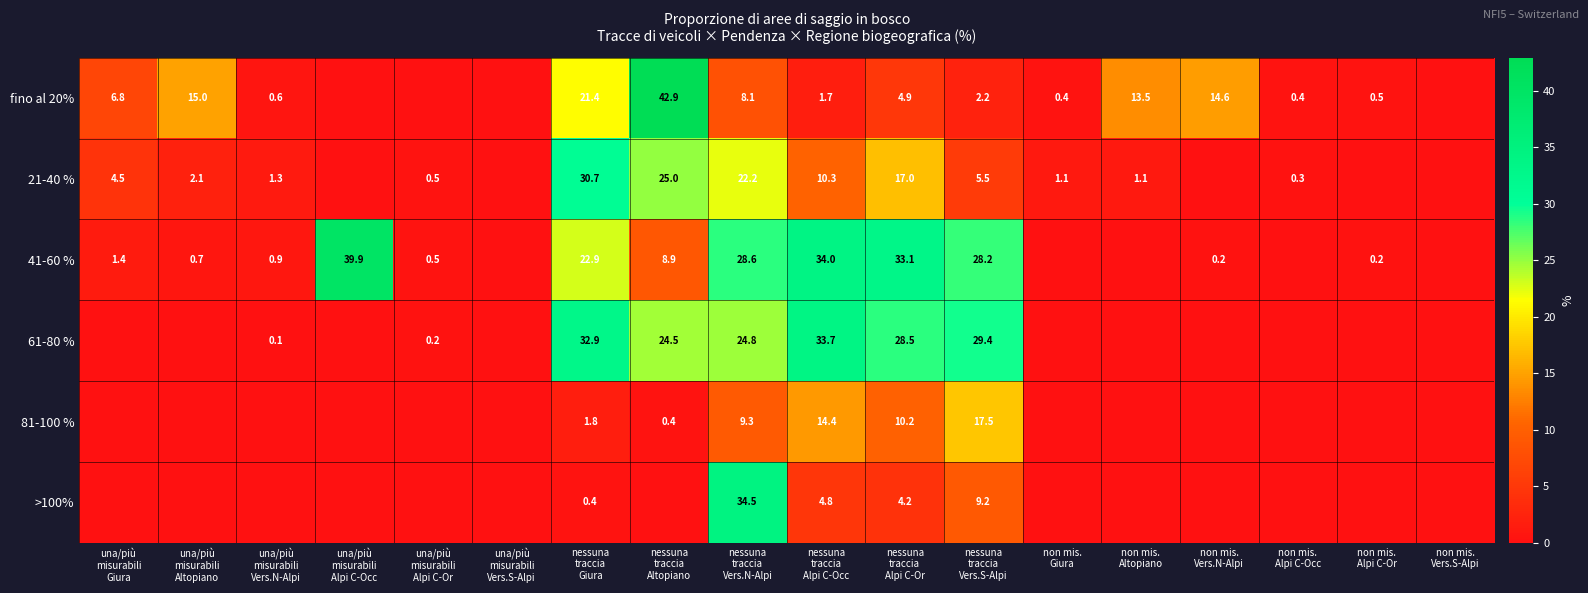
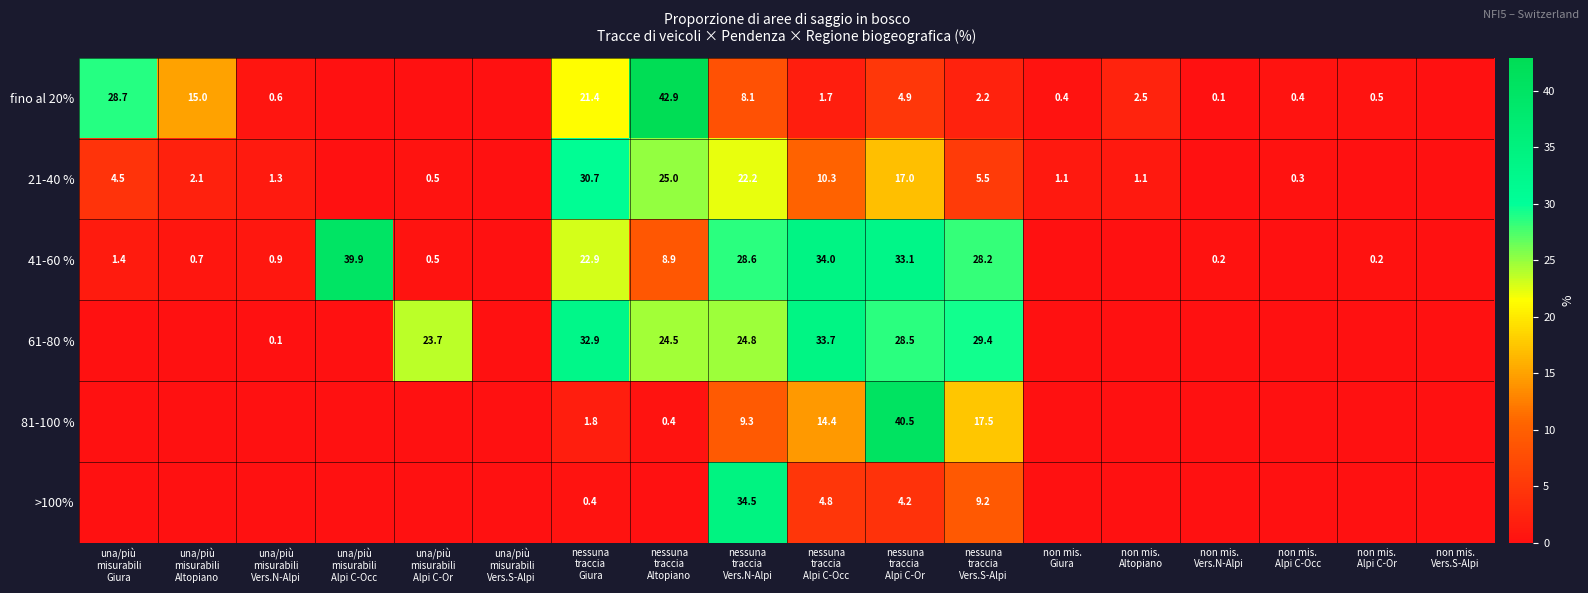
  {
    "fino al 20%": {
-     "una/più misurabili Giura": 6.8,
+     "una/più misurabili Giura": 28.7,
      "una/più misurabili Altopiano": 15.0,
      "una/più misurabili Vers.N-Alpi": 0.6,
      "nessuna traccia Giura": 21.4,
      "nessuna traccia Altopiano": 42.9,
      "nessuna traccia Vers.N-Alpi": 8.1,
      "nessuna traccia Alpi C-Occ": 1.7,
      "nessuna traccia Alpi C-Or": 4.9,
      "nessuna traccia Vers.S-Alpi": 2.2,
      "non mis. Giura": 0.4,
-     "non mis. Altopiano": 13.5,
-     "non mis. Vers.N-Alpi": 14.6,
+     "non mis. Altopiano": 2.5,
+     "non mis. Vers.N-Alpi": 0.1,
      "non mis. Alpi C-Occ": 0.4,
      "non mis. Alpi C-Or": 0.5
    },
    "21-40 %": {
      "una/più misurabili Giura": 4.5,
      "una/più misurabili Altopiano": 2.1,
      "una/più misurabili Vers.N-Alpi": 1.3,
      "una/più misurabili Alpi C-Or": 0.5,
      "nessuna traccia Giura": 30.7,
      "nessuna traccia Altopiano": 25.0,
      "nessuna traccia Vers.N-Alpi": 22.2,
      "nessuna traccia Alpi C-Occ": 10.3,
      "nessuna traccia Alpi C-Or": 17.0,
      "nessuna traccia Vers.S-Alpi": 5.5,
      "non mis. Giura": 1.1,
      "non mis. Altopiano": 1.1,
      "non mis. Alpi C-Occ": 0.3
    },
    "41-60 %": {
      "una/più misurabili Giura": 1.4,
      "una/più misurabili Altopiano": 0.7,
      "una/più misurabili Vers.N-Alpi": 0.9,
      "una/più misurabili Alpi C-Occ": 39.9,
      "una/più misurabili Alpi C-Or": 0.5,
      "nessuna traccia Giura": 22.9,
      "nessuna traccia Altopiano": 8.9,
      "nessuna traccia Vers.N-Alpi": 28.6,
      "nessuna traccia Alpi C-Occ": 34.0,
      "nessuna traccia Alpi C-Or": 33.1,
      "nessuna traccia Vers.S-Alpi": 28.2,
      "non mis. Vers.N-Alpi": 0.2,
      "non mis. Alpi C-Or": 0.2
    },
    "61-80 %": {
      "una/più misurabili Vers.N-Alpi": 0.1,
-     "una/più misurabili Alpi C-Or": 0.2,
+     "una/più misurabili Alpi C-Or": 23.7,
      "nessuna traccia Giura": 32.9,
      "nessuna traccia Altopiano": 24.5,
      "nessuna traccia Vers.N-Alpi": 24.8,
      "nessuna traccia Alpi C-Occ": 33.7,
      "nessuna traccia Alpi C-Or": 28.5,
      "nessuna traccia Vers.S-Alpi": 29.4
    },
    "81-100 %": {
      "nessuna traccia Giura": 1.8,
      "nessuna traccia Altopiano": 0.4,
      "nessuna traccia Vers.N-Alpi": 9.3,
      "nessuna traccia Alpi C-Occ": 14.4,
-     "nessuna traccia Alpi C-Or": 10.2,
+     "nessuna traccia Alpi C-Or": 40.5,
      "nessuna traccia Vers.S-Alpi": 17.5
    },
    ">100%": {
      "nessuna traccia Giura": 0.4,
      "nessuna traccia Vers.N-Alpi": 34.5,
      "nessuna traccia Alpi C-Occ": 4.8,
      "nessuna traccia Alpi C-Or": 4.2,
      "nessuna traccia Vers.S-Alpi": 9.2
    }
  }
